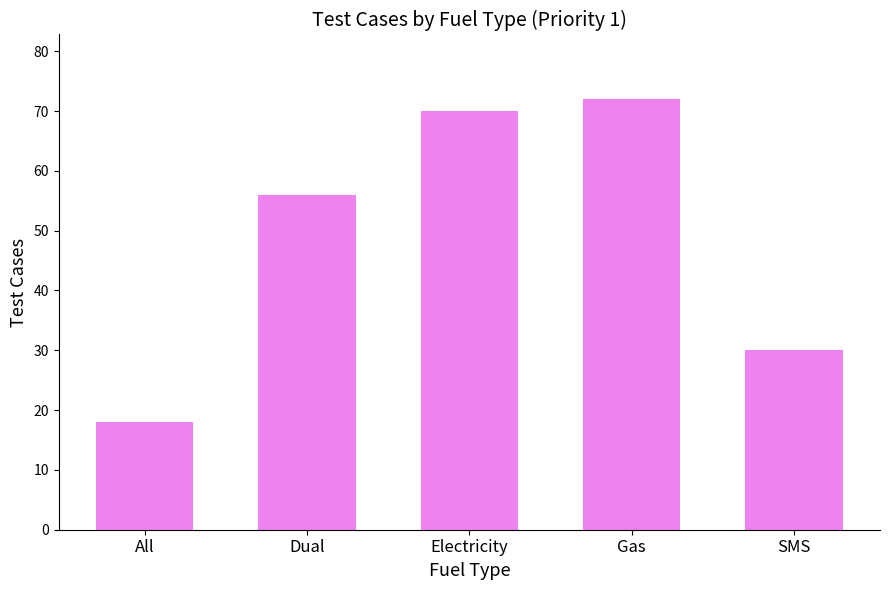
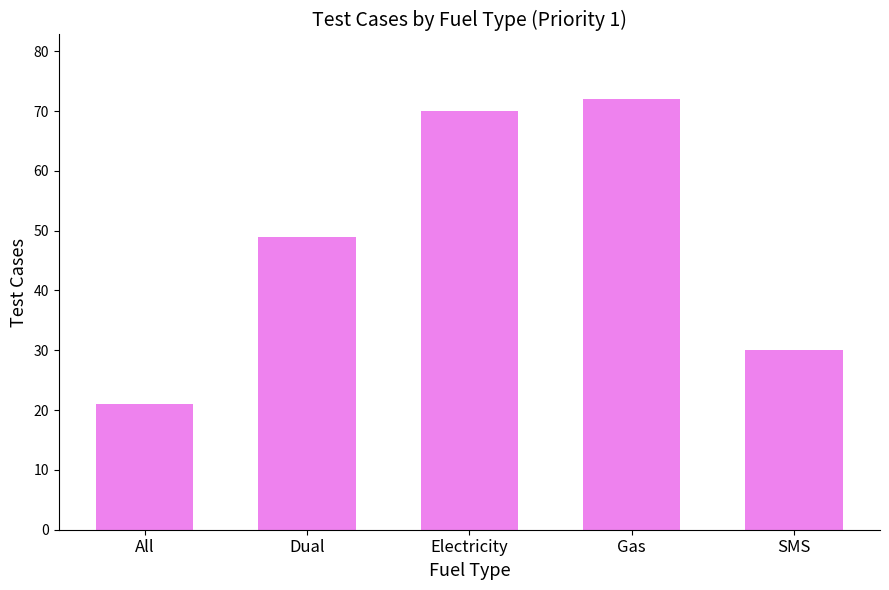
  {
-   "All": 18,
-   "Dual": 56,
+   "All": 21,
+   "Dual": 49,
    "Electricity": 70,
    "Gas": 72,
    "SMS": 30
  }
